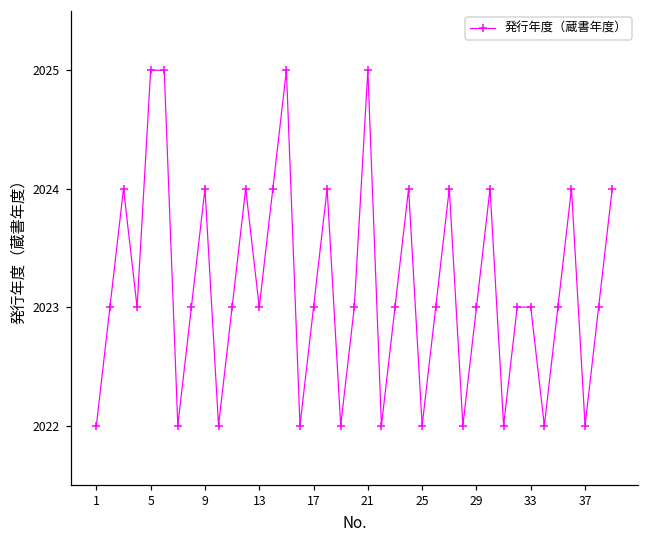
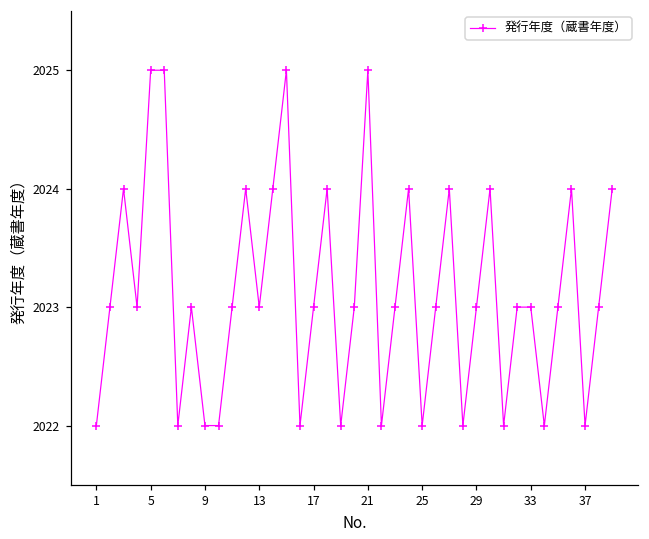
  {
    "1": 2022,
    "5": 2025,
-   "9": 2024,
+   "9": 2022,
    "13": 2023,
    "17": 2023,
    "21": 2025,
    "25": 2022,
    "29": 2023,
    "33": 2023,
    "37": 2022
  }
